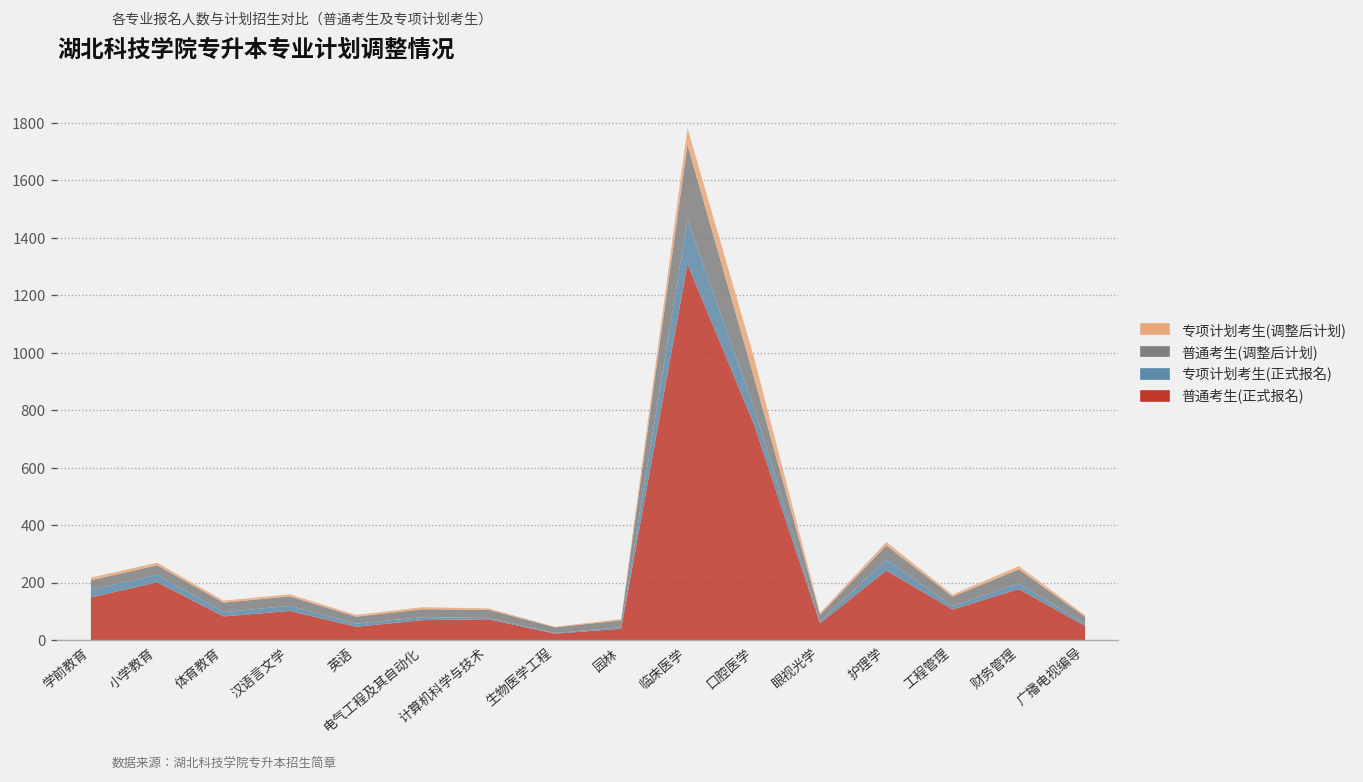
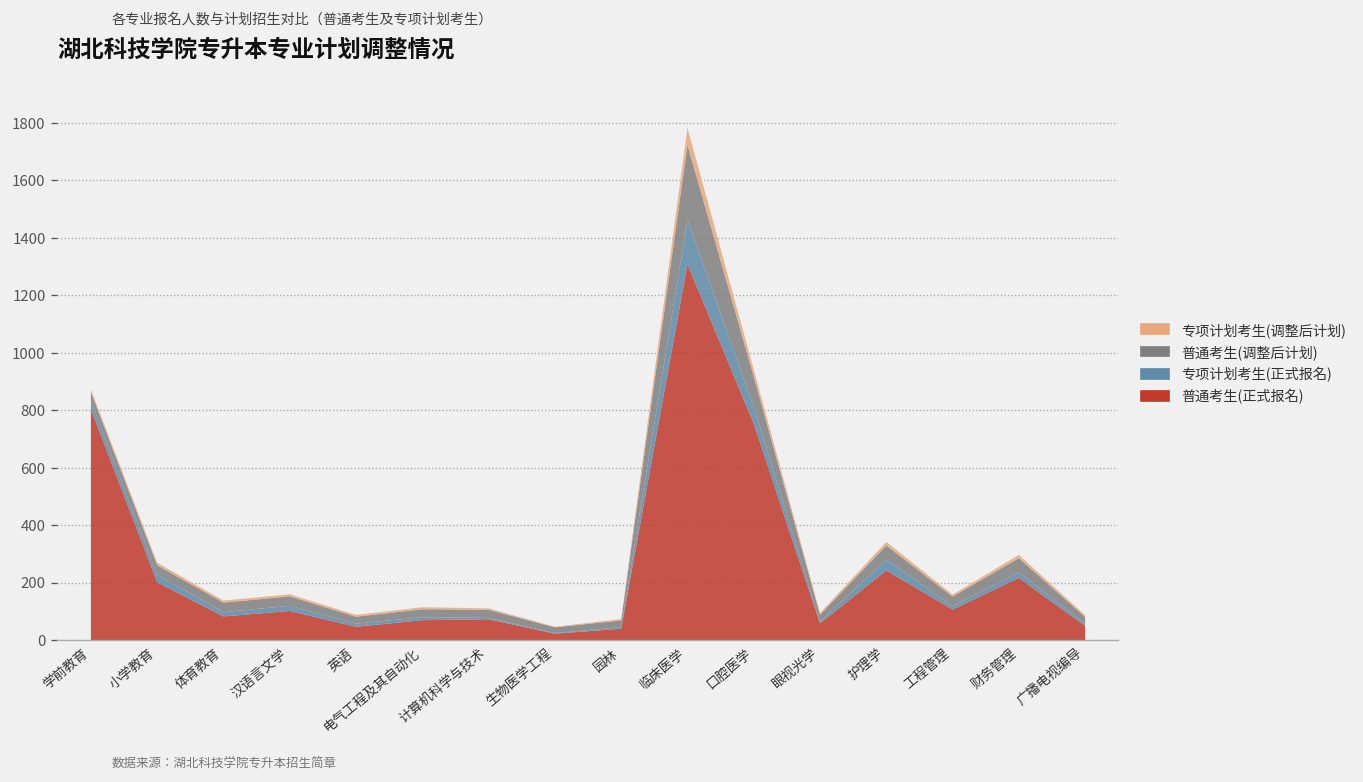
  {
    "普通考生(正式报名)": {
-     "学前教育": 150,
+     "学前教育": 810,
      "小学教育": 200,
      "体育教育": 80,
      "汉语言文学": 100,
      "英语": 50,
      "临床医学": 1310,
      "口腔医学": 760,
      "护理学": 240,
      "工程管理": 110,
-     "财务管理": 180
+     "财务管理": 220
    },
    "专项计划考生(调整后计划)": {
      "临床医学": 60,
-     "口腔医学": 70,
+     "口腔医学": 20,
      "护理学": 10,
      "财务管理": 10
    }
  }
